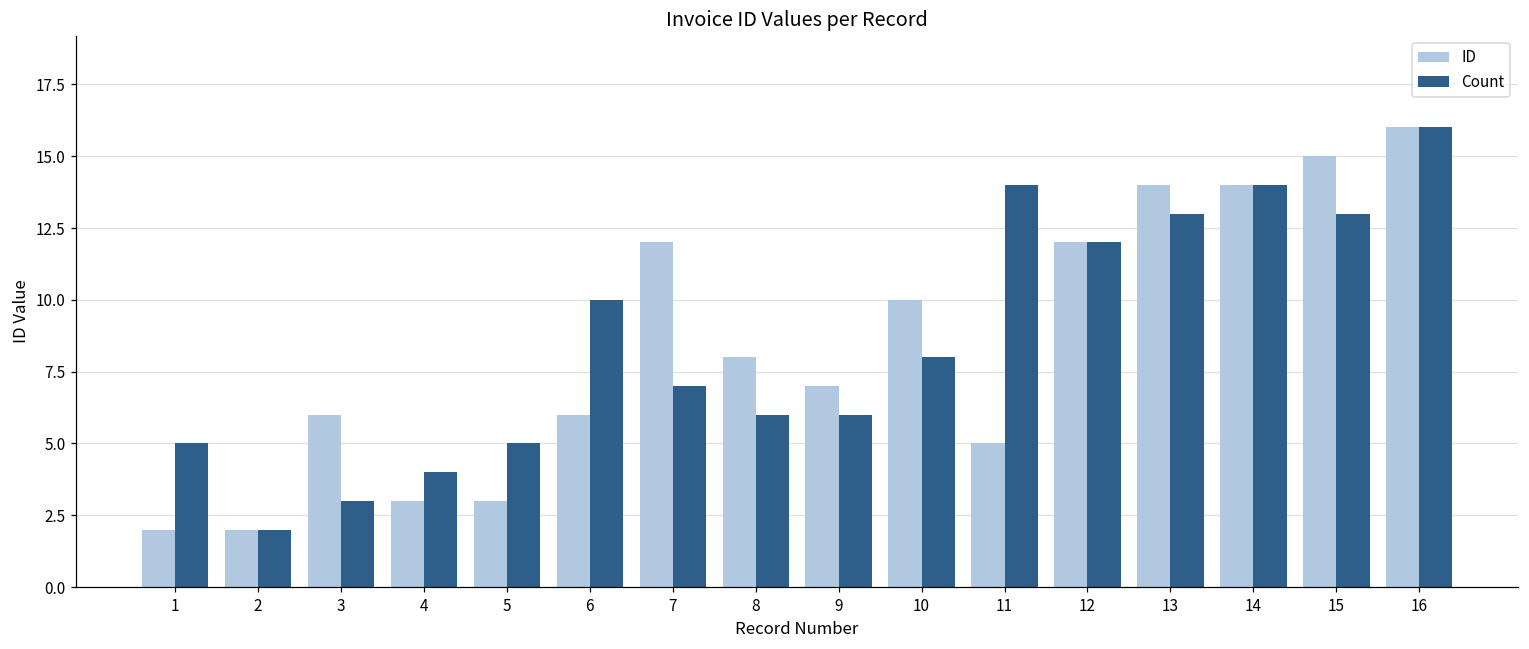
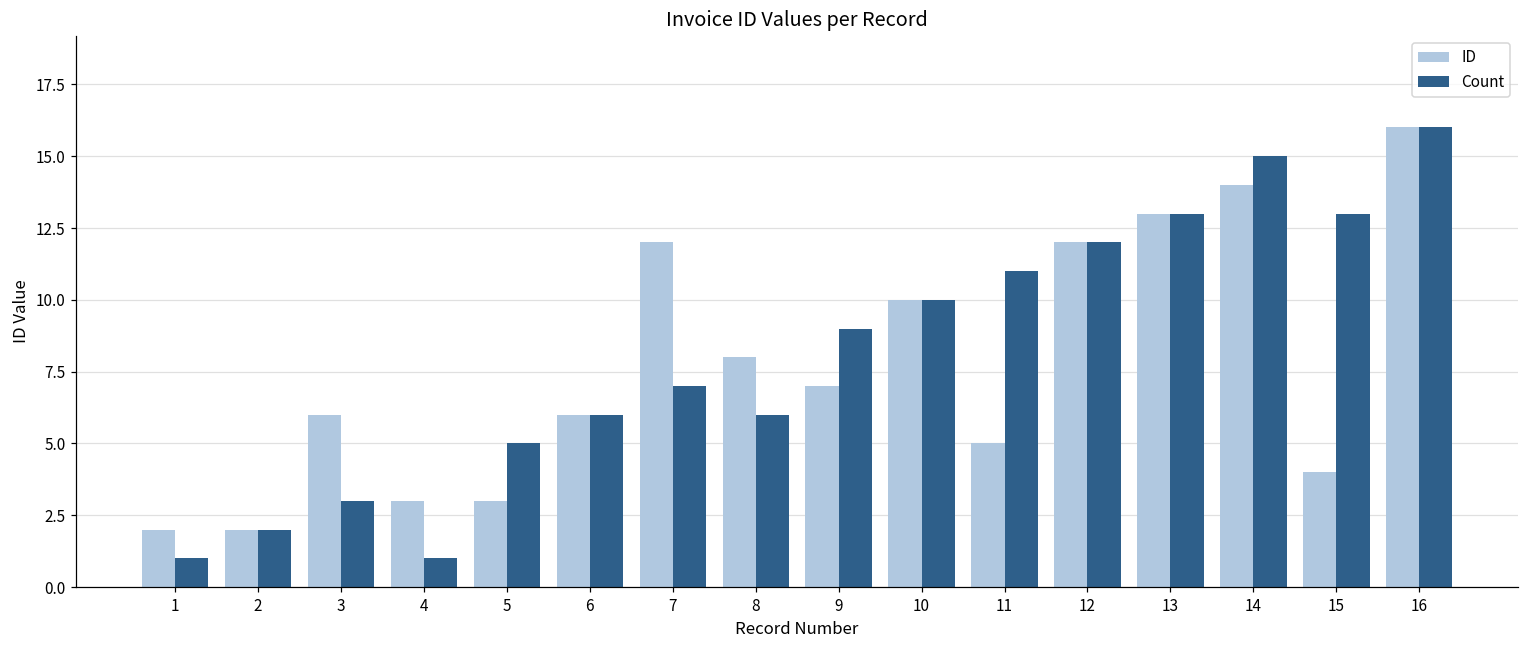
  {
    "ID": {
      "1": 2,
      "2": 2,
      "3": 6,
      "4": 3,
      "5": 3,
      "6": 6,
      "7": 12,
      "8": 8,
      "9": 7,
      "10": 10,
      "11": 5,
      "12": 12,
-     "13": 14,
+     "13": 13,
      "14": 14,
-     "15": 15,
+     "15": 4,
      "16": 16
    },
    "Count": {
-     "1": 5,
+     "1": 1,
      "2": 2,
      "3": 3,
-     "4": 4,
+     "4": 1,
      "5": 5,
-     "6": 10,
+     "6": 6,
      "7": 7,
      "8": 6,
-     "9": 6,
-     "10": 8,
-     "11": 14,
+     "9": 9,
+     "10": 10,
+     "11": 11,
      "12": 12,
      "13": 13,
-     "14": 14,
+     "14": 15,
      "15": 13,
      "16": 16
    }
  }
